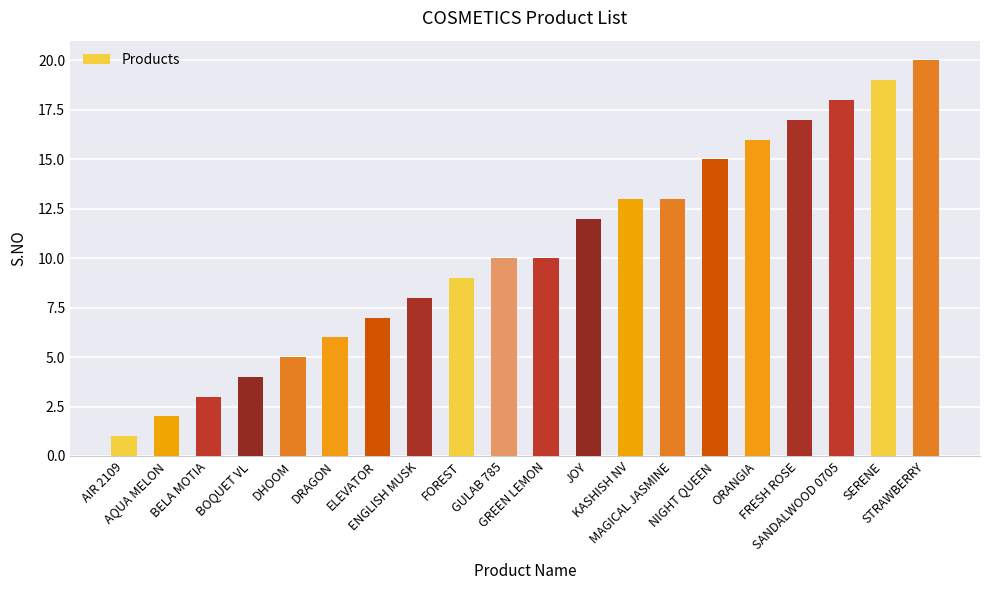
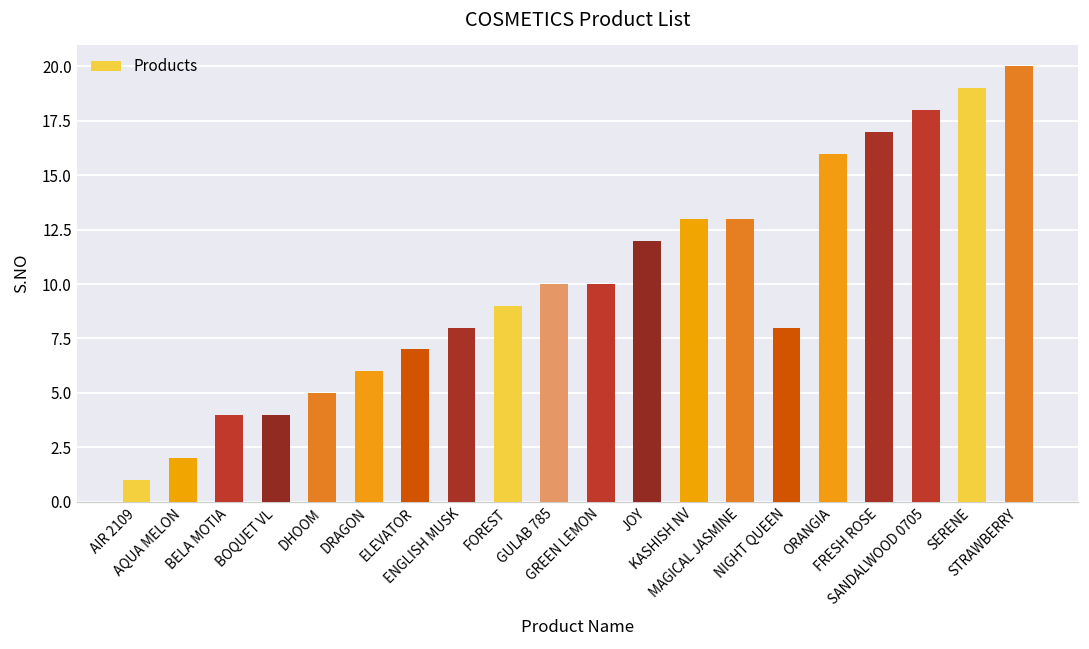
  {
    "AIR 2109": 1,
    "AQUA MELON": 2,
-   "BELA MOTIA": 3,
+   "BELA MOTIA": 4,
    "BOQUET VL": 4,
    "DHOOM": 5,
    "DRAGON": 6,
    "ELEVATOR": 7,
    "ENGLISH MUSK": 8,
    "FOREST": 9,
    "GULAB 785": 10,
    "GREEN LEMON": 10,
    "JOY": 12,
    "KASHISH NV": 13,
    "MAGICAL JASMINE": 13,
-   "NIGHT QUEEN": 15,
+   "NIGHT QUEEN": 8,
    "ORANGIA": 16,
    "FRESH ROSE": 17,
    "SANDALWOOD 0705": 18,
    "SERENE": 19,
    "STRAWBERRY": 20
  }
